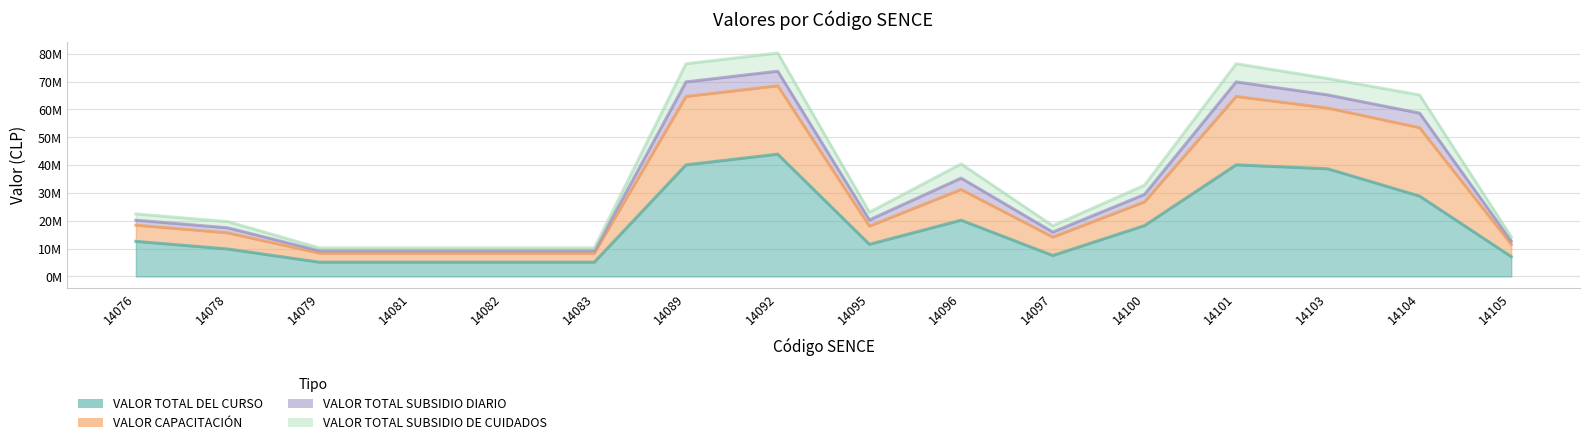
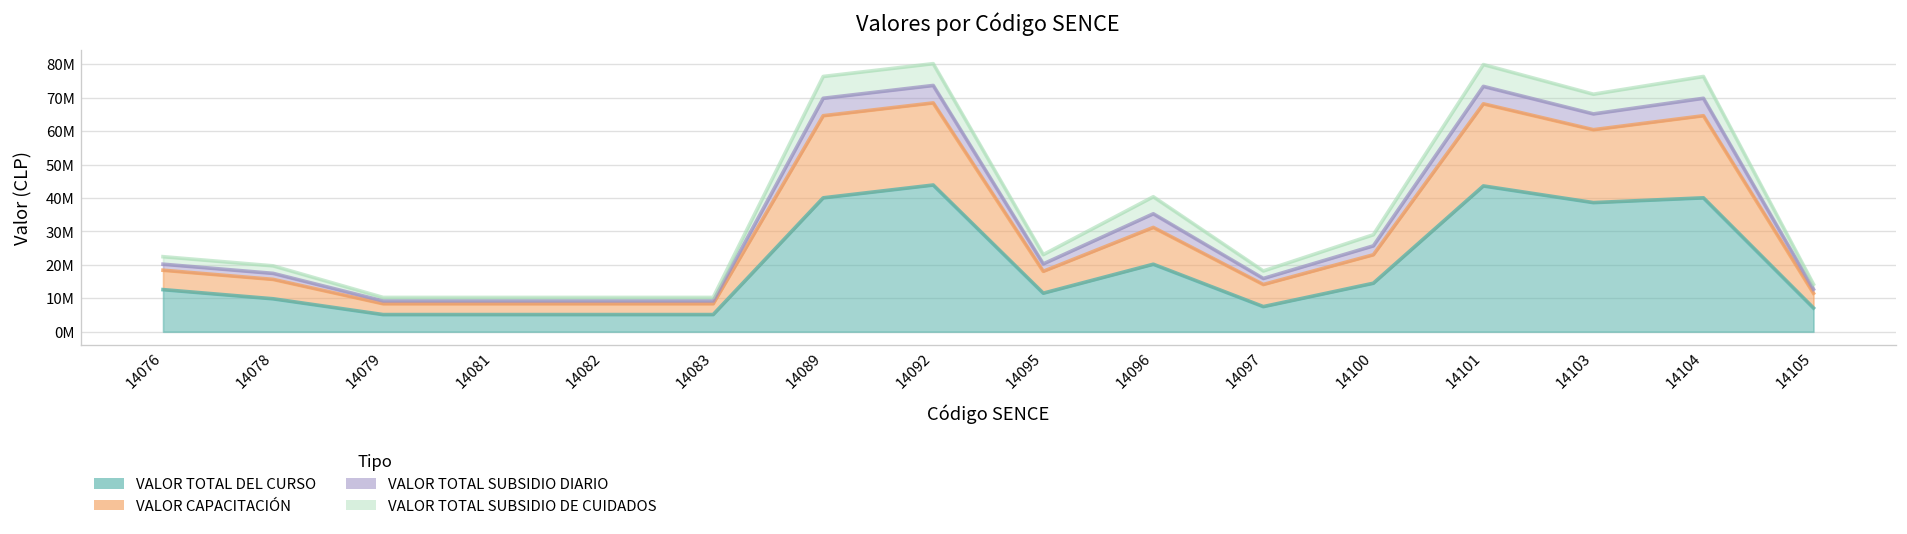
  {
    "VALOR TOTAL DEL CURSO": {
      "14076": 13000000,
      "14078": 10000000,
      "14079": 5000000,
      "14081": 5000000,
      "14082": 5000000,
      "14083": 5000000,
      "14089": 40000000,
      "14092": 44000000,
      "14095": 12000000,
      "14096": 20000000,
      "14097": 8000000,
-     "14100": 18000000,
-     "14101": 40000000,
+     "14100": 15000000,
+     "14101": 44000000,
      "14103": 39000000,
-     "14104": 29000000,
+     "14104": 40000000,
      "14105": 7000000
    },
    "VALOR CAPACITACIÓN": {
      "14076": 6000000,
      "14078": 6000000,
      "14089": 25000000,
      "14092": 25000000,
      "14095": 7000000,
      "14096": 11000000,
      "14097": 7000000,
      "14100": 9000000,
      "14101": 25000000,
      "14103": 22000000,
      "14104": 25000000,
      "14105": 4000000
    },
    "VALOR TOTAL SUBSIDIO DIARIO": {
      "14076": 2000000,
      "14078": 2000000,
      "14089": 5000000,
      "14092": 5000000,
      "14095": 2000000,
      "14096": 4000000,
      "14097": 2000000,
      "14100": 3000000,
      "14101": 5000000,
      "14103": 5000000,
      "14104": 5000000,
      "14105": 1000000
    },
    "VALOR TOTAL SUBSIDIO DE CUIDADOS": {
      "14076": 2000000,
      "14078": 2000000,
      "14079": 1000000,
      "14081": 1000000,
      "14082": 1000000,
      "14083": 1000000,
      "14089": 7000000,
      "14092": 7000000,
      "14095": 3000000,
      "14096": 5000000,
      "14097": 2000000,
      "14100": 3000000,
      "14101": 7000000,
      "14103": 6000000,
      "14104": 7000000,
      "14105": 2000000
    }
  }
